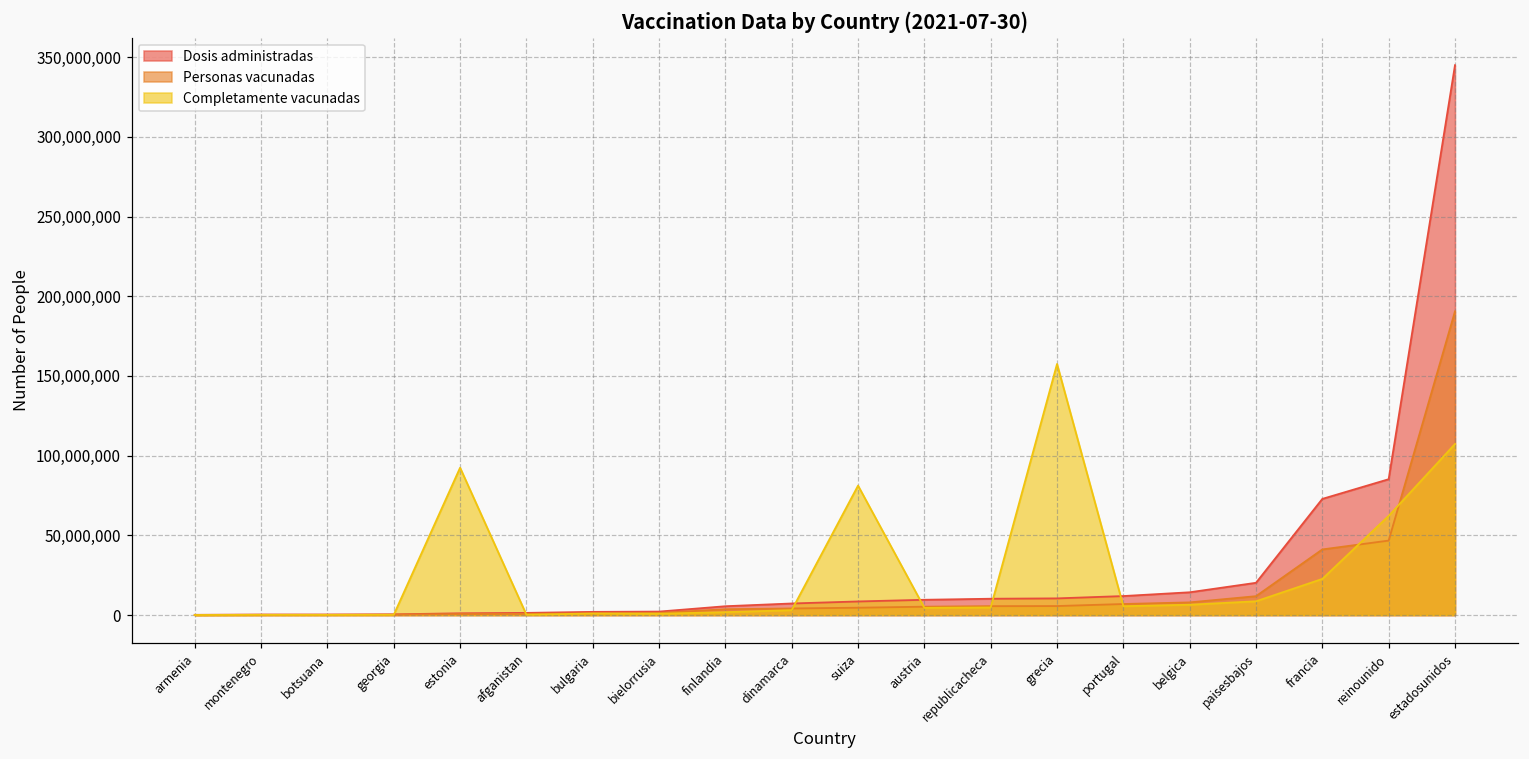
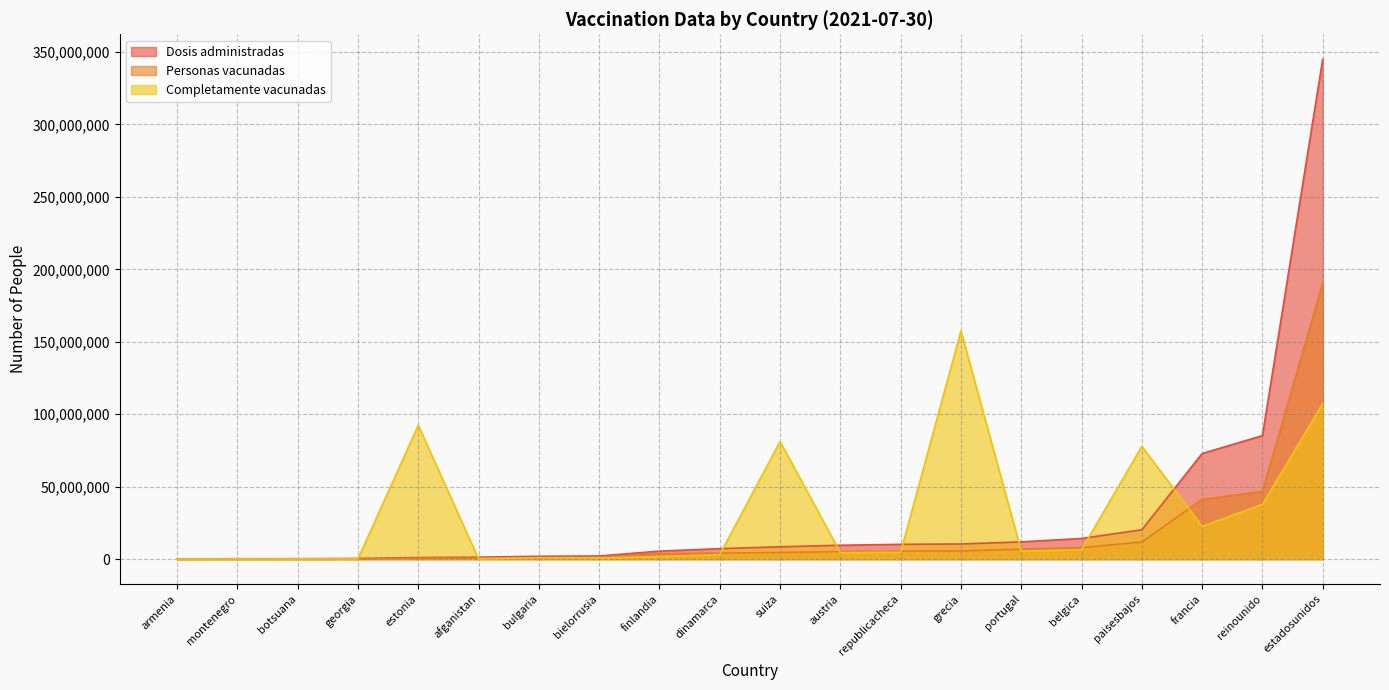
  {
    "Completamente vacunadas": {
      "estonia": "92,000,000",
      "finlandia": "2,000,000",
      "suiza": "81,000,000",
      "grecia": "158,000,000",
-     "paisesbajos": "9,000,000",
+     "paisesbajos": "78,000,000",
      "francia": "23,000,000",
-     "reinounido": "62,000,000",
+     "reinounido": "38,000,000",
      "estadosunidos": "107,000,000"
    }
  }
